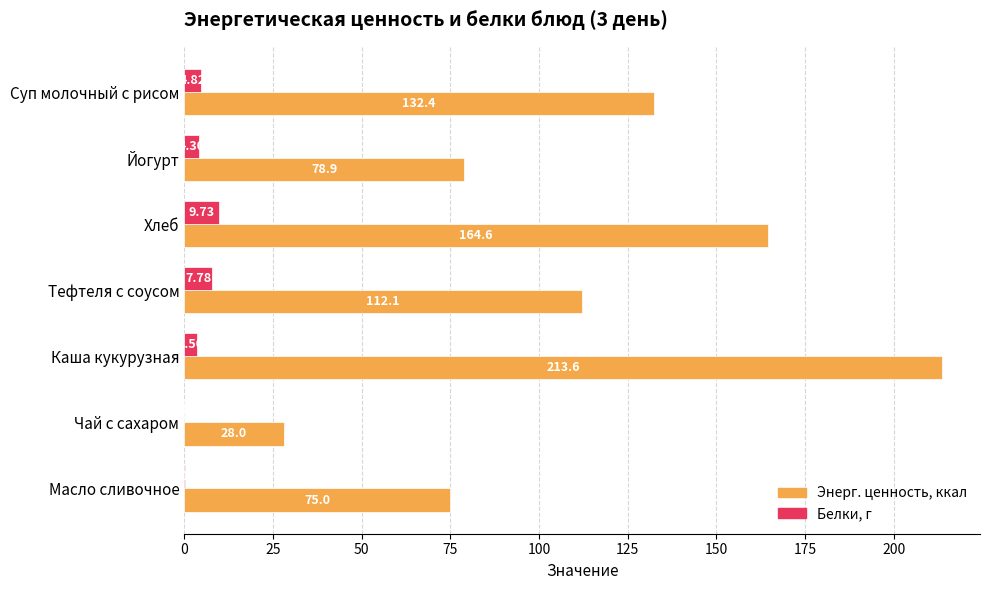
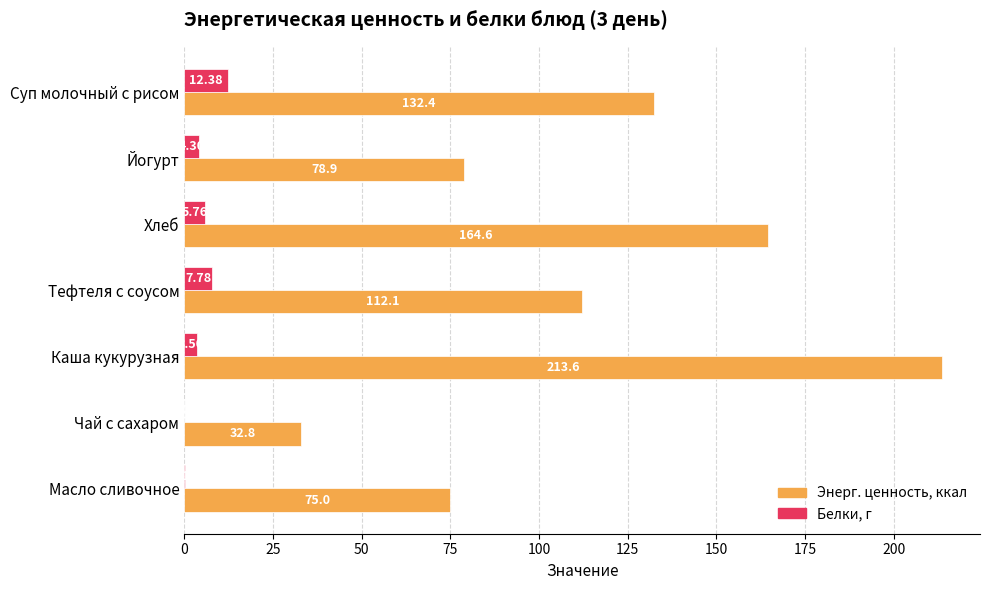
  {
    "Энерг. ценность, ккал": {
      "Суп молочный с рисом": 132.4,
      "Йогурт": 78.9,
      "Хлеб": 164.6,
      "Тефтеля с соусом": 112.1,
      "Каша кукурузная": 213.6,
-     "Чай с сахаром": 28.0,
+     "Чай с сахаром": 32.8,
      "Масло сливочное": 75.0
    },
    "Белки, г": {
-     "Суп молочный с рисом": 4.82,
+     "Суп молочный с рисом": 12.38,
      "Йогурт": 4.30,
-     "Хлеб": 9.73,
+     "Хлеб": 5.76,
      "Тефтеля с соусом": 7.78
    }
  }
